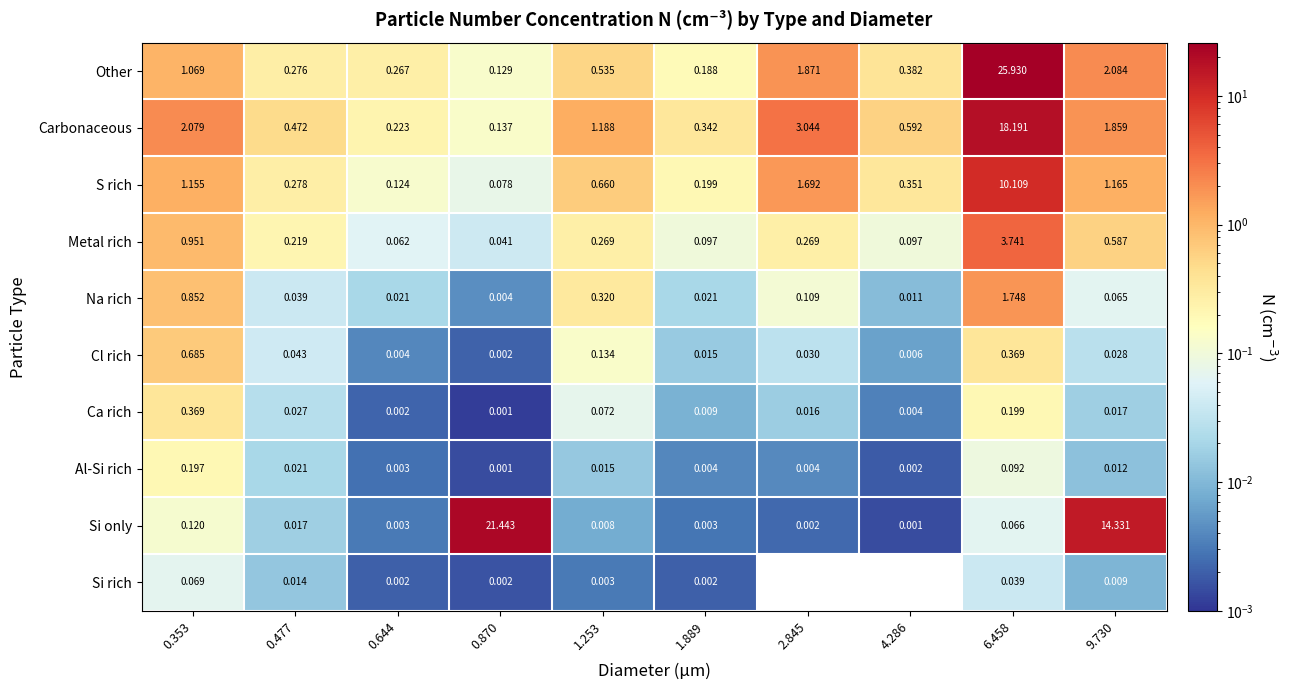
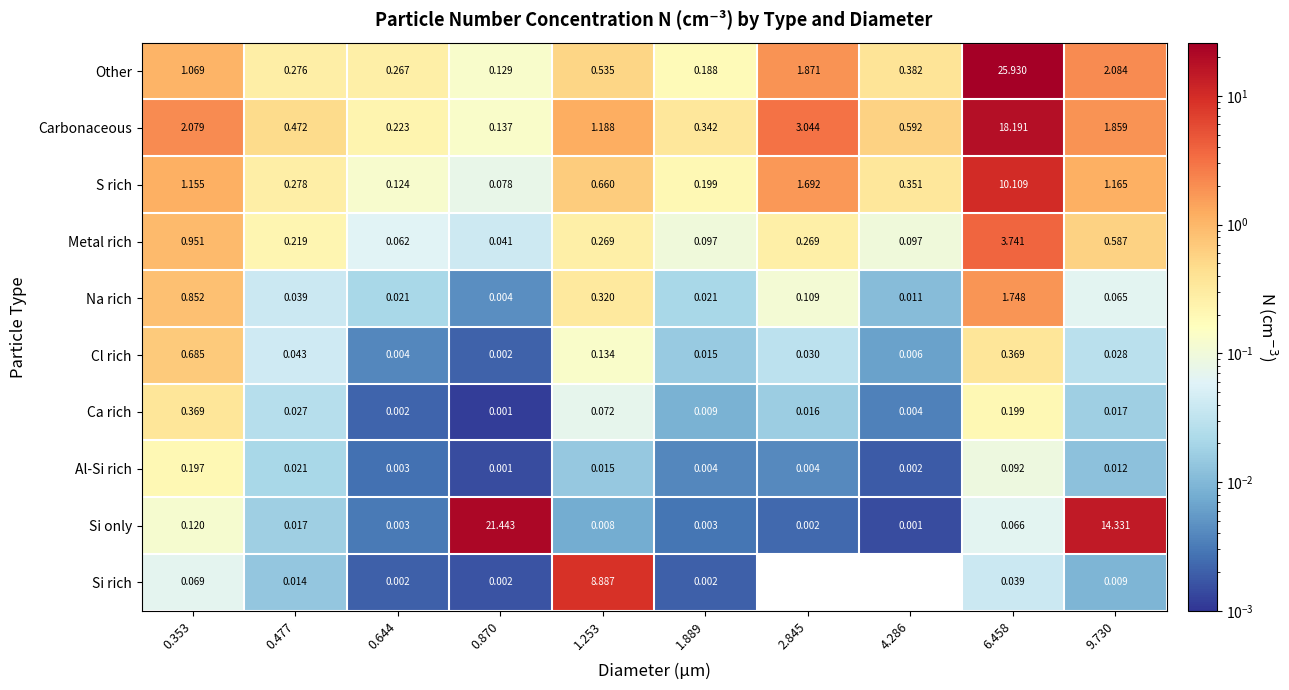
  {
    "Other": {
      "0.353": 1.069,
      "0.477": 0.276,
      "0.644": 0.267,
      "0.870": 0.129,
      "1.253": 0.535,
      "1.889": 0.188,
      "2.845": 1.871,
      "4.286": 0.382,
      "6.458": 25.930,
      "9.730": 2.084
    },
    "Carbonaceous": {
      "0.353": 2.079,
      "0.477": 0.472,
      "0.644": 0.223,
      "0.870": 0.137,
      "1.253": 1.188,
      "1.889": 0.342,
      "2.845": 3.044,
      "4.286": 0.592,
      "6.458": 18.191,
      "9.730": 1.859
    },
    "S rich": {
      "0.353": 1.155,
      "0.477": 0.278,
      "0.644": 0.124,
      "0.870": 0.078,
      "1.253": 0.660,
      "1.889": 0.199,
      "2.845": 1.692,
      "4.286": 0.351,
      "6.458": 10.109,
      "9.730": 1.165
    },
    "Metal rich": {
      "0.353": 0.951,
      "0.477": 0.219,
      "0.644": 0.062,
      "0.870": 0.041,
      "1.253": 0.269,
      "1.889": 0.097,
      "2.845": 0.269,
      "4.286": 0.097,
      "6.458": 3.741,
      "9.730": 0.587
    },
    "Na rich": {
      "0.353": 0.852,
      "0.477": 0.039,
      "0.644": 0.021,
      "0.870": 0.004,
      "1.253": 0.320,
      "1.889": 0.021,
      "2.845": 0.109,
      "4.286": 0.011,
      "6.458": 1.748,
      "9.730": 0.065
    },
    "Cl rich": {
      "0.353": 0.685,
      "0.477": 0.043,
      "0.644": 0.004,
      "0.870": 0.002,
      "1.253": 0.134,
      "1.889": 0.015,
      "2.845": 0.030,
      "4.286": 0.006,
      "6.458": 0.369,
      "9.730": 0.028
    },
    "Ca rich": {
      "0.353": 0.369,
      "0.477": 0.027,
      "0.644": 0.002,
      "0.870": 0.001,
      "1.253": 0.072,
      "1.889": 0.009,
      "2.845": 0.016,
      "4.286": 0.004,
      "6.458": 0.199,
      "9.730": 0.017
    },
    "Al-Si rich": {
      "0.353": 0.197,
      "0.477": 0.021,
      "0.644": 0.003,
      "0.870": 0.001,
      "1.253": 0.015,
      "1.889": 0.004,
      "2.845": 0.004,
      "4.286": 0.002,
      "6.458": 0.092,
      "9.730": 0.012
    },
    "Si only": {
      "0.353": 0.120,
      "0.477": 0.017,
      "0.644": 0.003,
      "0.870": 21.443,
      "1.253": 0.008,
      "1.889": 0.003,
      "2.845": 0.002,
      "4.286": 0.001,
      "6.458": 0.066,
      "9.730": 14.331
    },
    "Si rich": {
      "0.353": 0.069,
      "0.477": 0.014,
      "0.644": 0.002,
      "0.870": 0.002,
-     "1.253": 0.003,
+     "1.253": 8.887,
      "1.889": 0.002,
      "6.458": 0.039,
      "9.730": 0.009
    }
  }
